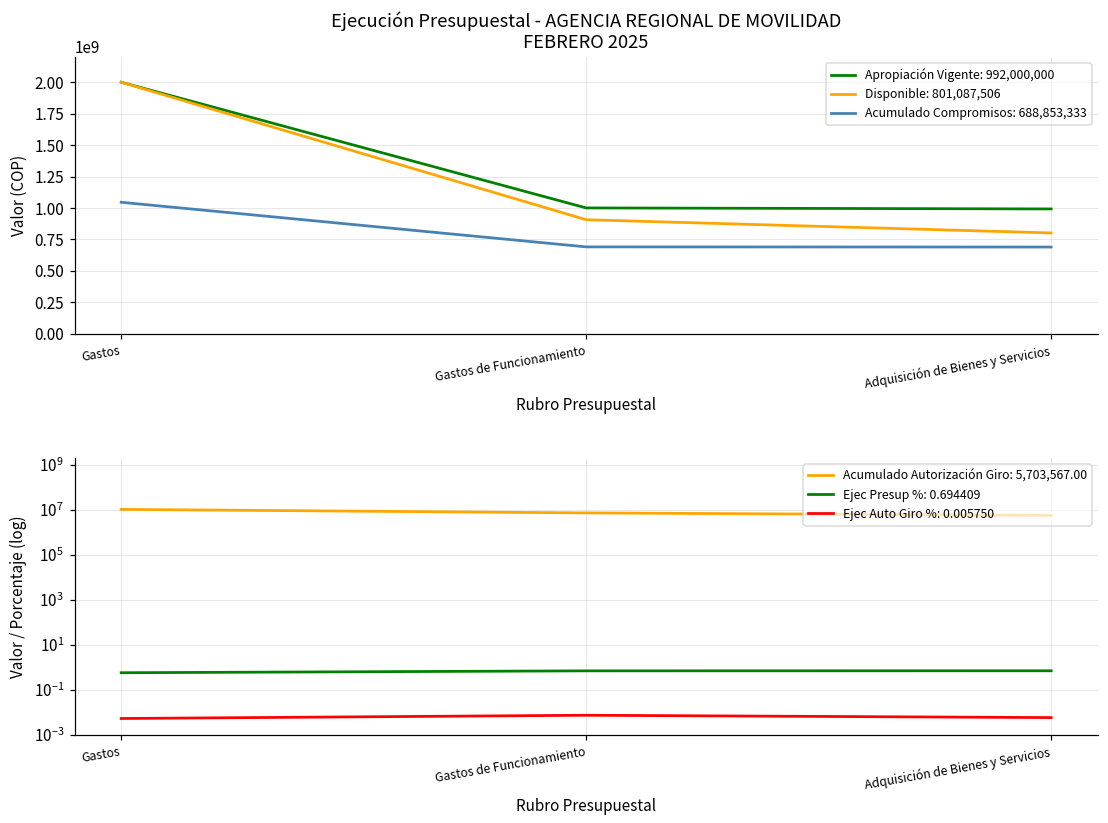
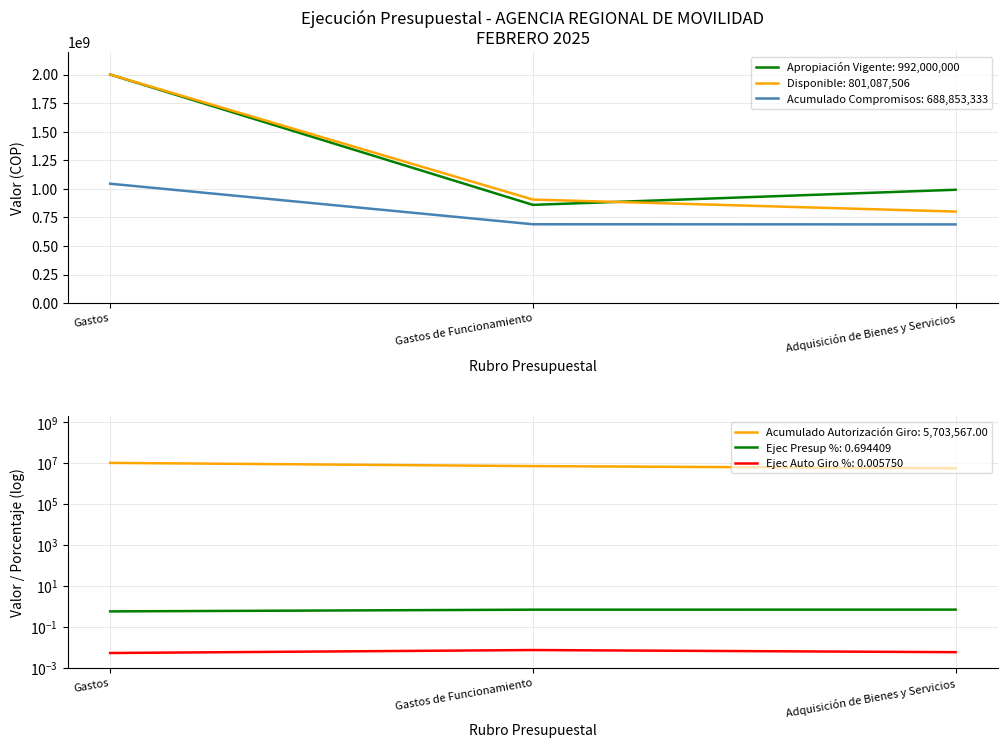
  {
    "Ejecución Presupuestal - AGENCIA REGIONAL DE MOVILIDAD FEBRERO 2025": {
      "Apropiación Vigente: 992,000,000": {
-       "Gastos de Funcionamiento": 1000000000,
+       "Gastos de Funcionamiento": 860000000,
        "Adquisición de Bienes y Servicios": 990000000
      },
      "Disponible: 801,087,506": {
        "Gastos de Funcionamiento": 910000000,
        "Adquisición de Bienes y Servicios": 800000000
      },
      "Acumulado Compromisos: 688,853,333": {
        "Gastos": 1050000000,
        "Gastos de Funcionamiento": 690000000,
        "Adquisición de Bienes y Servicios": 690000000
      }
    }
  }
